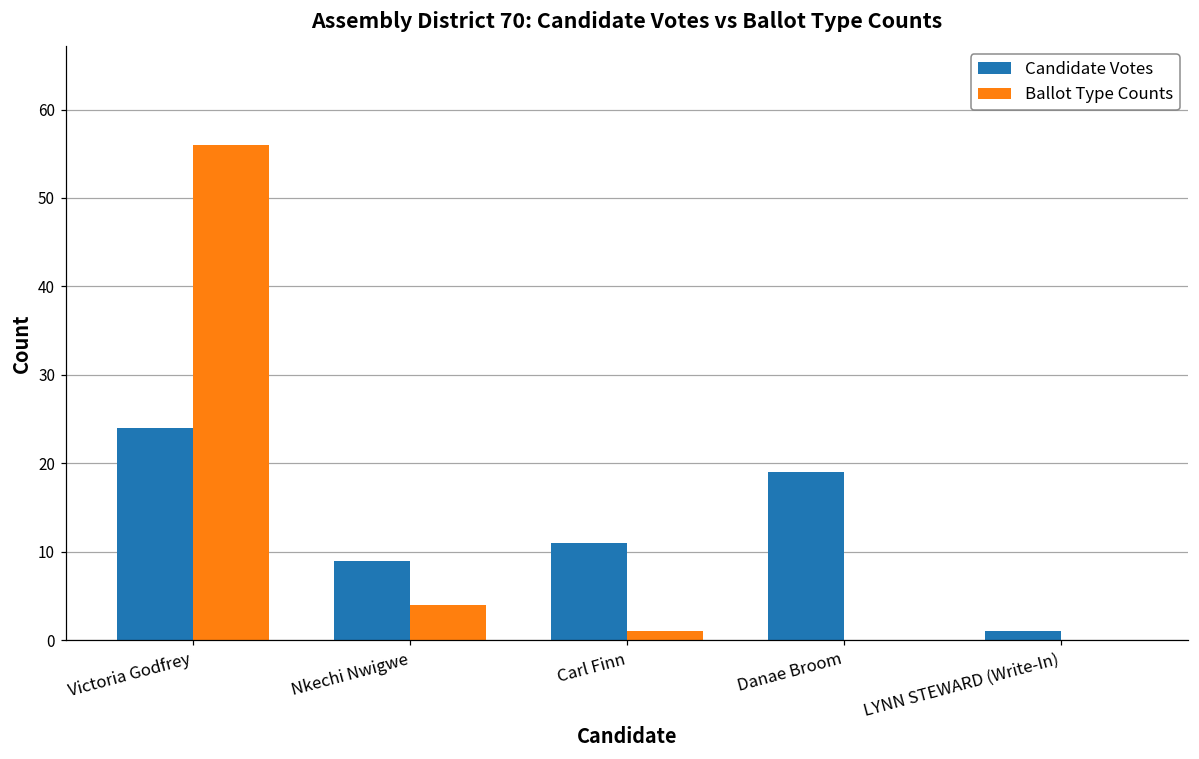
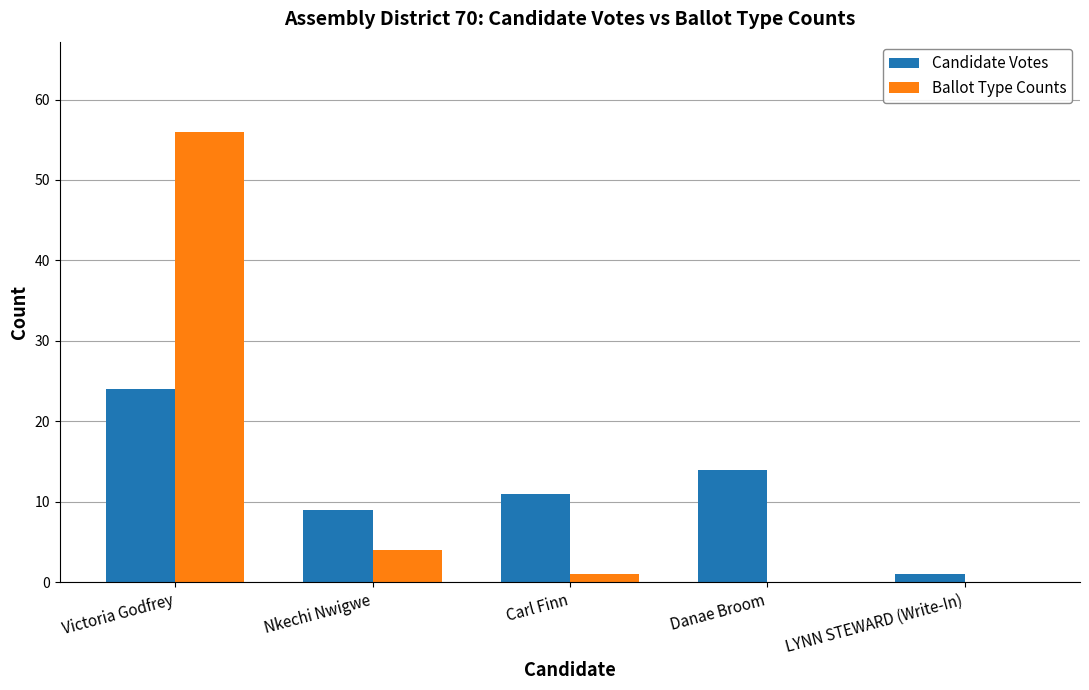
  {
    "Candidate Votes": {
      "Victoria Godfrey": 24,
      "Nkechi Nwigwe": 9,
      "Carl Finn": 11,
-     "Danae Broom": 19,
+     "Danae Broom": 14,
      "LYNN STEWARD (Write-In)": 1
    },
    "Ballot Type Counts": {
      "Victoria Godfrey": 56,
      "Nkechi Nwigwe": 4,
      "Carl Finn": 1,
      "Danae Broom": 0,
      "LYNN STEWARD (Write-In)": 0
    }
  }
